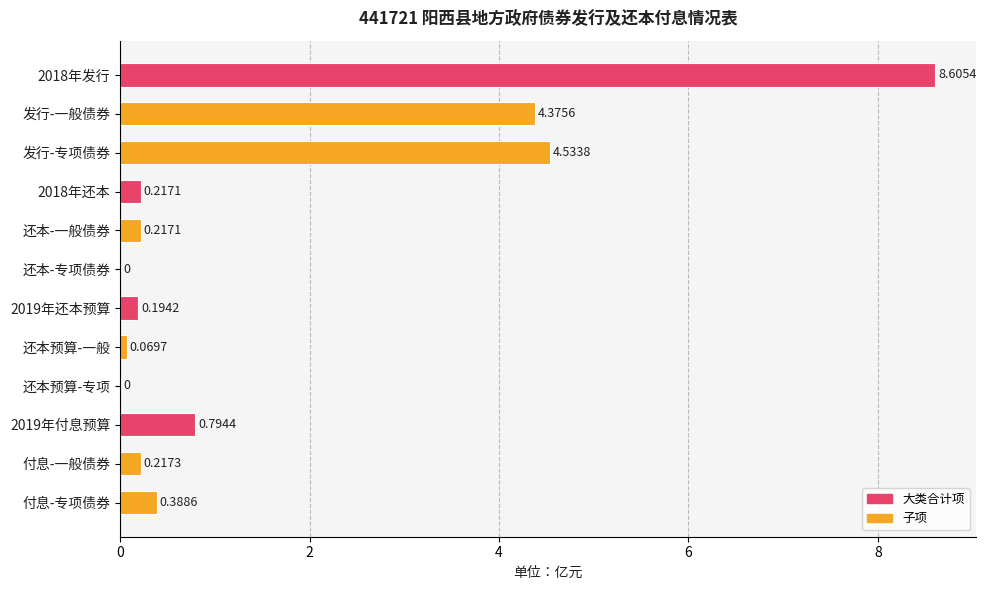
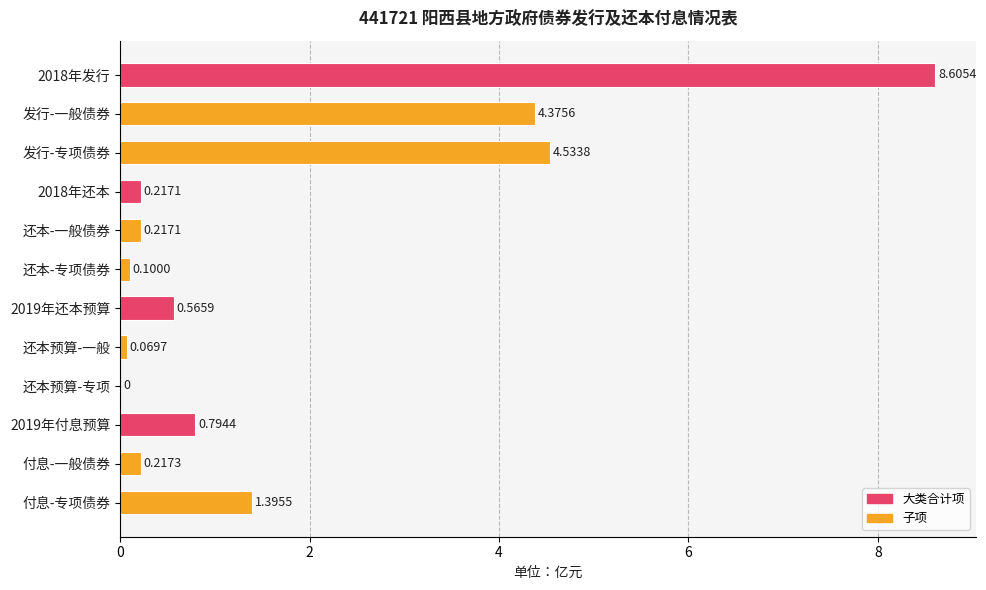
  {
    "2018年发行": 8.6054,
    "发行-一般债券": 4.3756,
    "发行-专项债券": 4.5338,
    "2018年还本": 0.2171,
    "还本-一般债券": 0.2171,
-   "还本-专项债券": 0,
-   "2019年还本预算": 0.1942,
+   "还本-专项债券": 0.1000,
+   "2019年还本预算": 0.5659,
    "还本预算-一般": 0.0697,
    "还本预算-专项": 0,
    "2019年付息预算": 0.7944,
    "付息-一般债券": 0.2173,
-   "付息-专项债券": 0.3886
+   "付息-专项债券": 1.3955
  }
